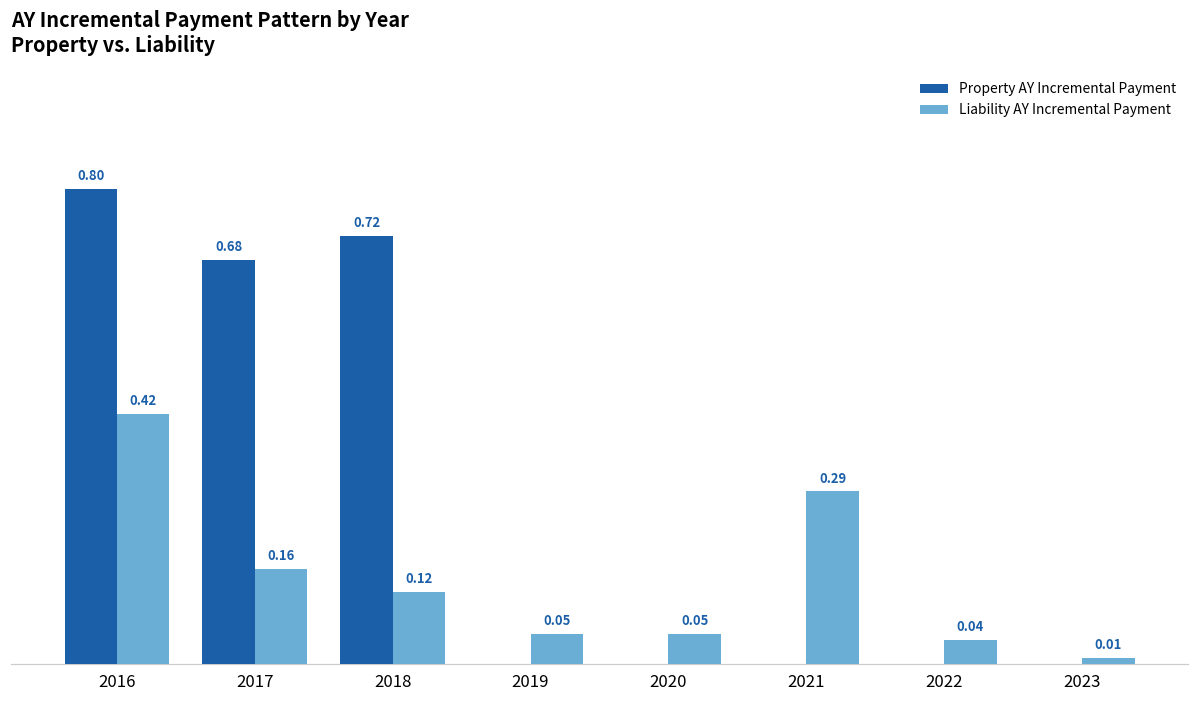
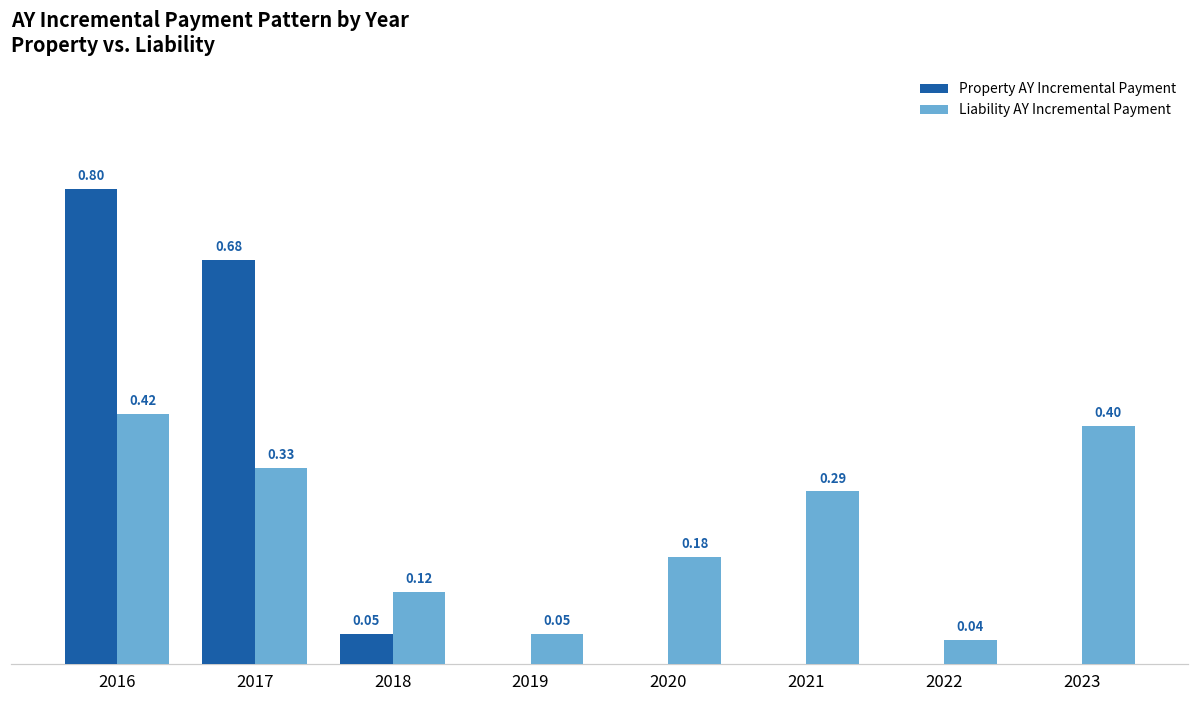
  {
    "Property AY Incremental Payment": {
      "2016": 0.80,
      "2017": 0.68,
-     "2018": 0.72
+     "2018": 0.05
    },
    "Liability AY Incremental Payment": {
      "2016": 0.42,
-     "2017": 0.16,
+     "2017": 0.33,
      "2018": 0.12,
      "2019": 0.05,
-     "2020": 0.05,
+     "2020": 0.18,
      "2021": 0.29,
      "2022": 0.04,
-     "2023": 0.01
+     "2023": 0.40
    }
  }
